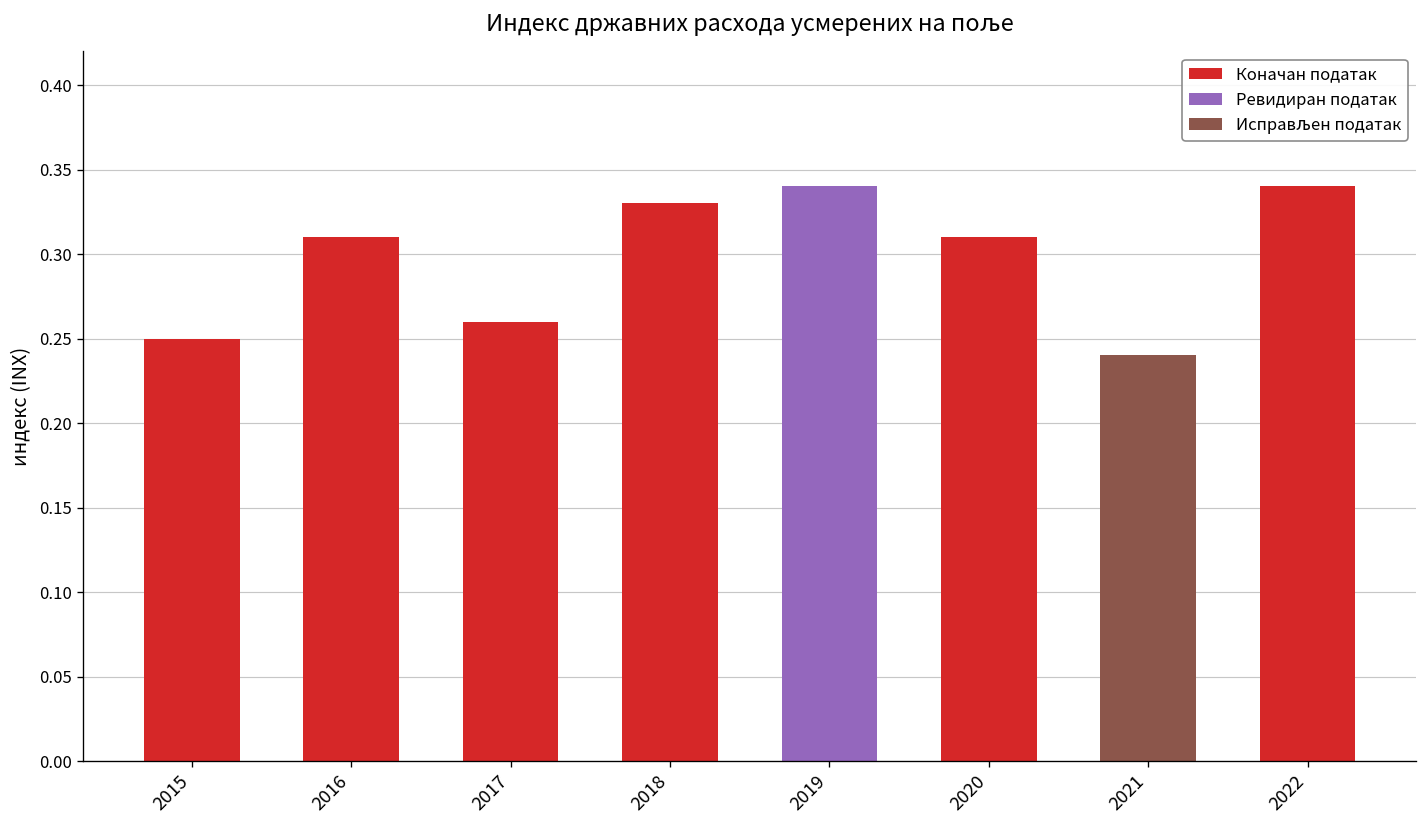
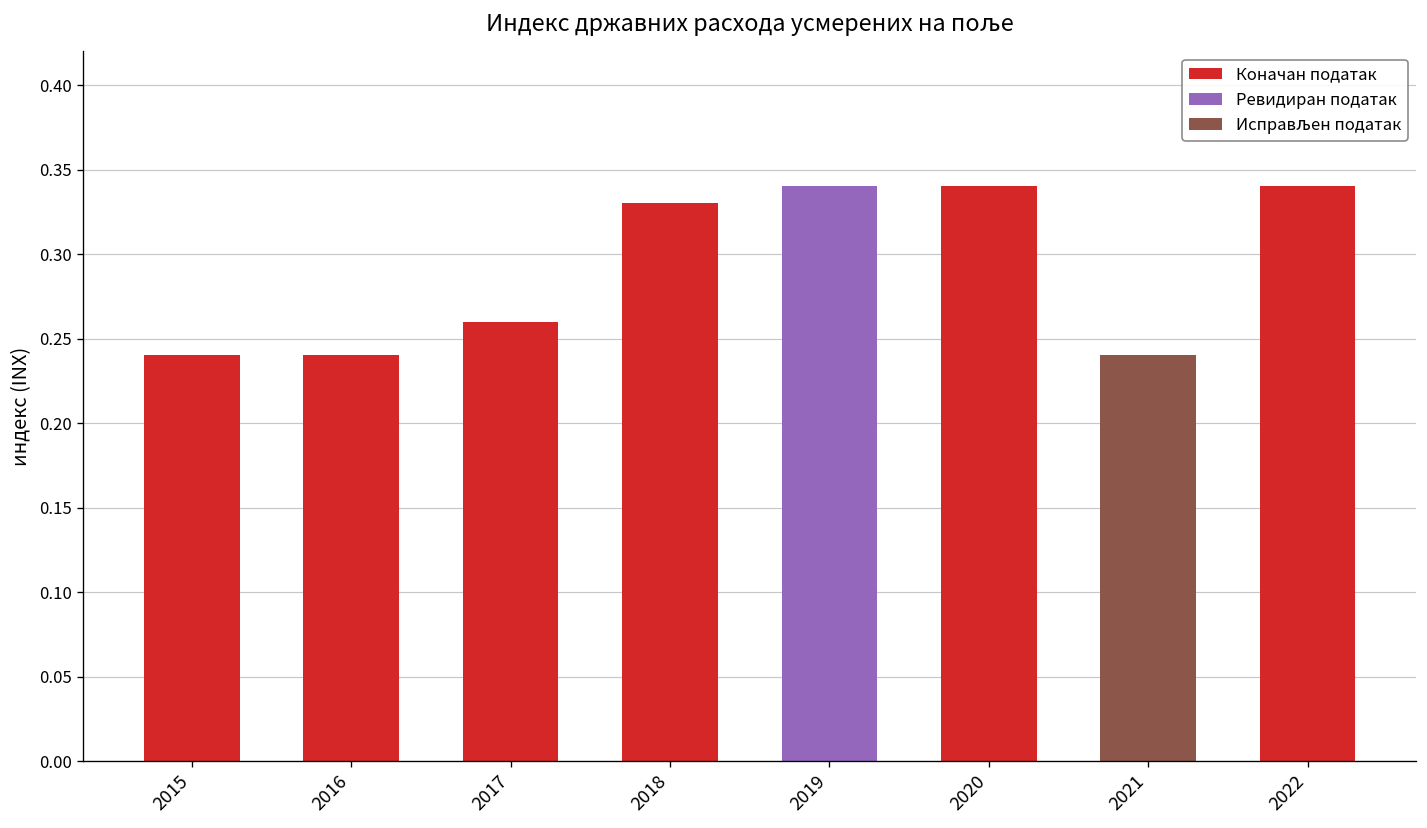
  {
-   "2015": 0.25,
-   "2016": 0.31,
+   "2015": 0.24,
+   "2016": 0.24,
    "2017": 0.26,
    "2018": 0.33,
    "2019": 0.34,
-   "2020": 0.31,
+   "2020": 0.34,
    "2021": 0.24,
    "2022": 0.34
  }
